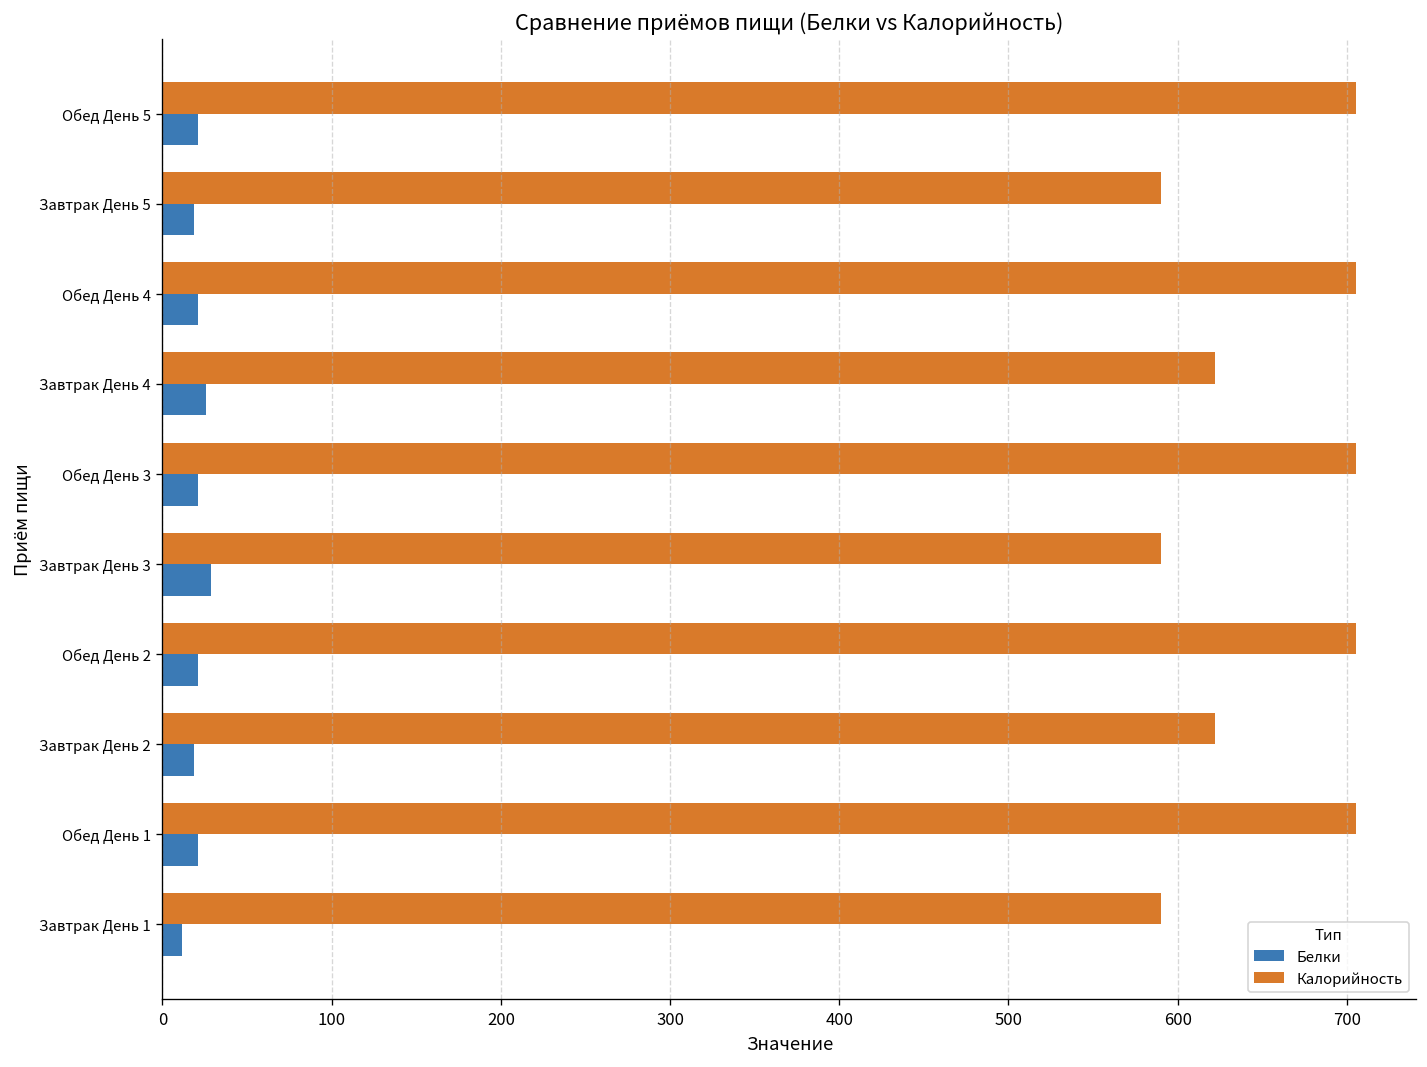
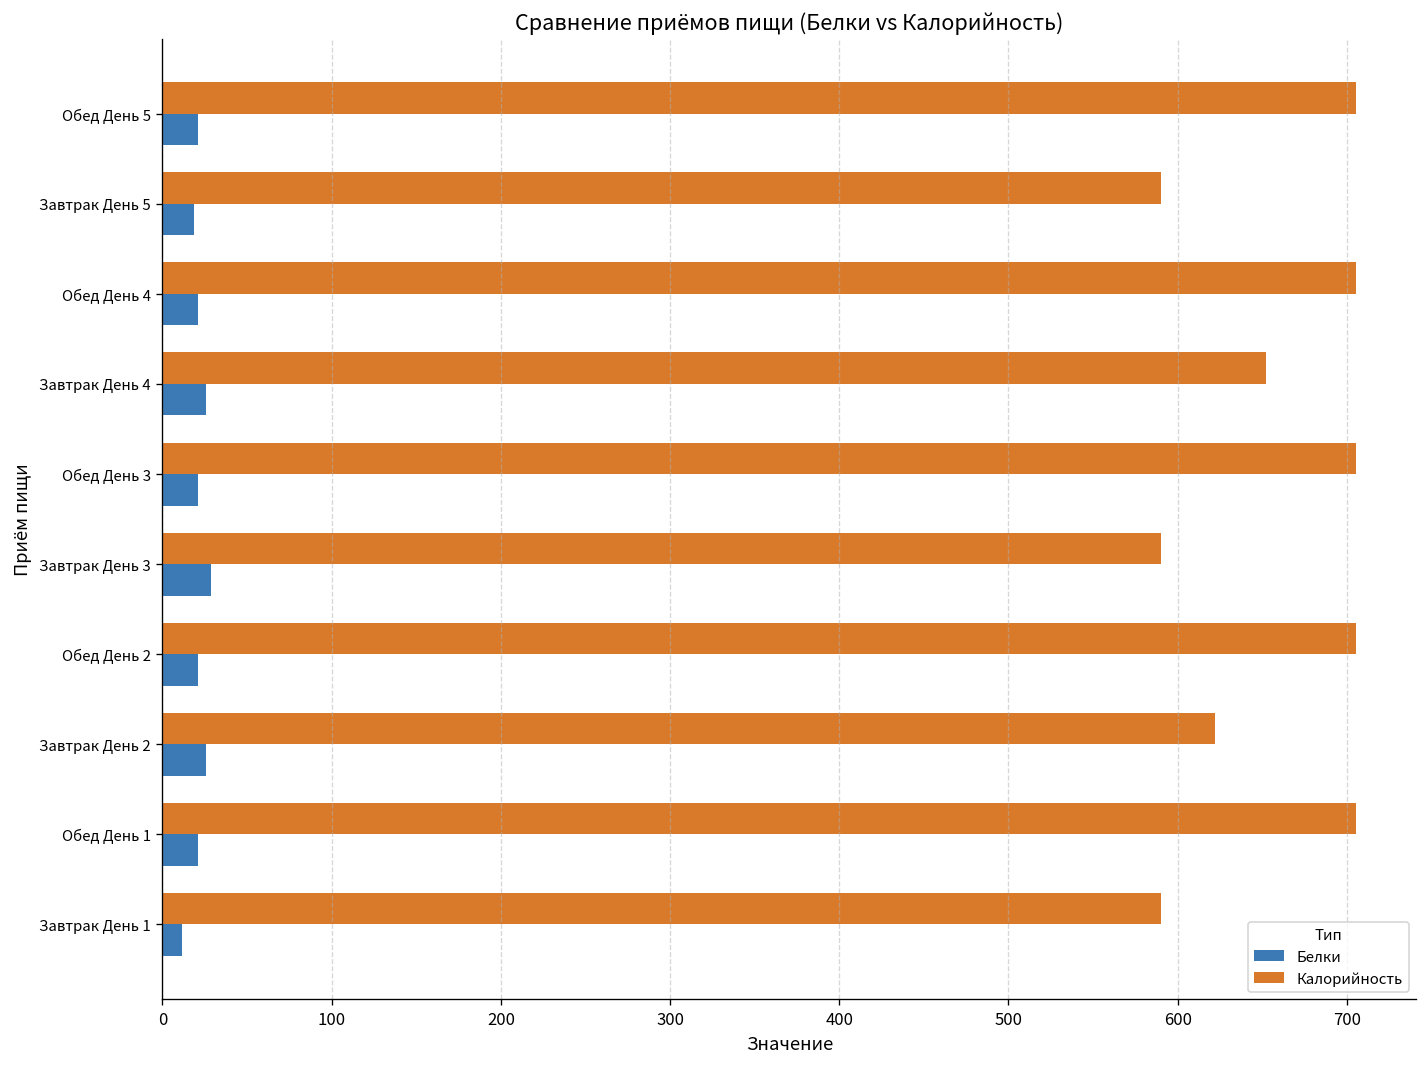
  {
    "Белки": {
      "Обед День 5": 21,
      "Завтрак День 5": 18,
      "Обед День 4": 21,
      "Завтрак День 4": 26,
      "Обед День 3": 21,
      "Завтрак День 3": 29,
      "Обед День 2": 21,
-     "Завтрак День 2": 19,
+     "Завтрак День 2": 26,
      "Обед День 1": 21,
      "Завтрак День 1": 12
    },
    "Калорийность": {
      "Обед День 5": 706,
      "Завтрак День 5": 590,
      "Обед День 4": 706,
-     "Завтрак День 4": 622,
+     "Завтрак День 4": 652,
      "Обед День 3": 706,
      "Завтрак День 3": 590,
      "Обед День 2": 706,
      "Завтрак День 2": 622,
      "Обед День 1": 706,
      "Завтрак День 1": 590
    }
  }
